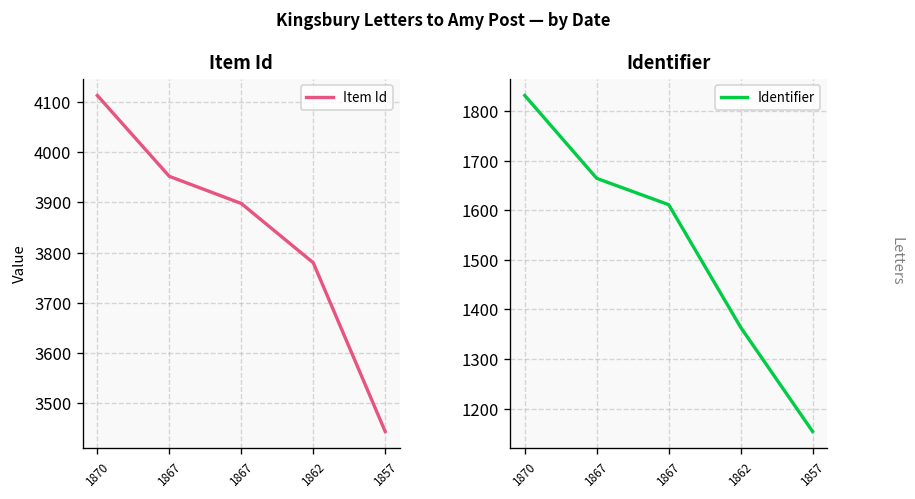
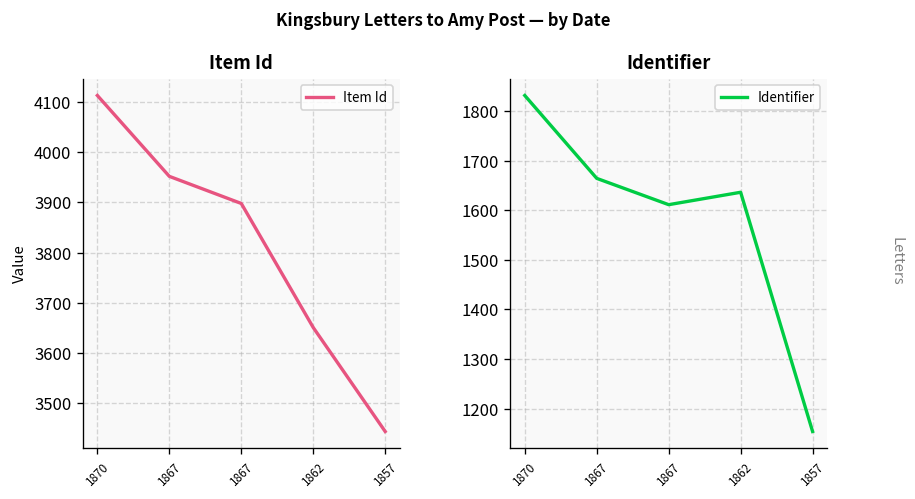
  {
    "Item Id": {
      "1870": 4110,
-     "1862": 3780,
+     "1862": 3650,
      "1857": 3440
    },
    "Identifier": {
      "1870": 1830,
-     "1862": 1360,
+     "1862": 1640,
      "1857": 1150
    }
  }
